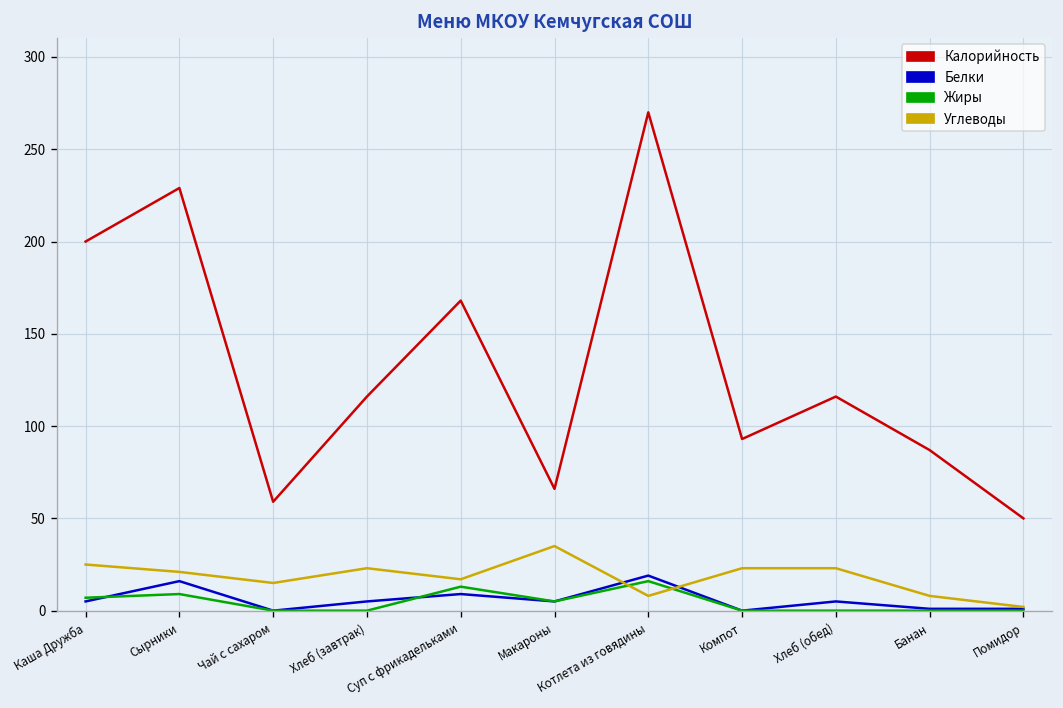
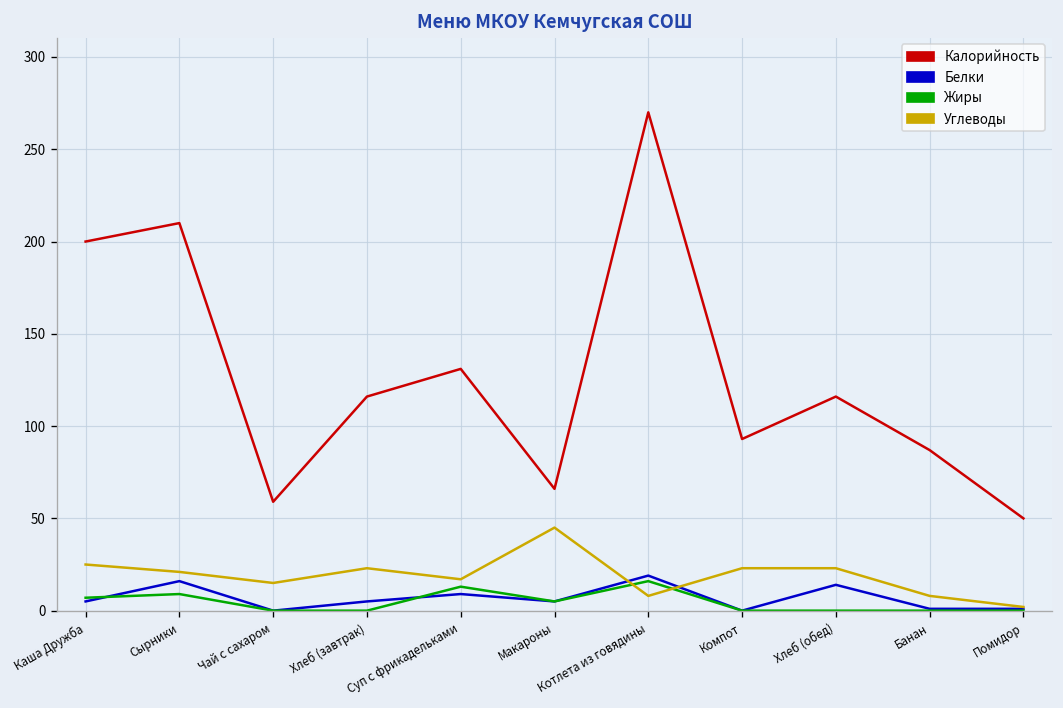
  {
    "Калорийность": {
      "Каша Дружба": 200,
-     "Сырники": 229,
+     "Сырники": 210,
      "Чай с сахаром": 59,
      "Хлеб (завтрак)": 116,
-     "Суп с фрикадельками": 168,
+     "Суп с фрикадельками": 131,
      "Макароны": 66,
      "Котлета из говядины": 270,
      "Компот": 93,
      "Хлеб (обед)": 116,
      "Банан": 87,
      "Помидор": 50
    },
    "Белки": {
      "Каша Дружба": 5,
      "Сырники": 16,
      "Хлеб (завтрак)": 5,
      "Суп с фрикадельками": 9,
      "Котлета из говядины": 19,
-     "Хлеб (обед)": 5
+     "Хлеб (обед)": 14
    },
    "Жиры": {
      "Каша Дружба": 7,
      "Сырники": 9,
      "Хлеб (завтрак)": 0,
      "Суп с фрикадельками": 13,
      "Котлета из говядины": 16,
      "Хлеб (обед)": 0
    },
    "Углеводы": {
      "Каша Дружба": 25,
      "Сырники": 21,
      "Чай с сахаром": 15,
      "Хлеб (завтрак)": 23,
      "Суп с фрикадельками": 17,
-     "Макароны": 35,
+     "Макароны": 45,
      "Котлета из говядины": 8,
      "Компот": 23,
      "Хлеб (обед)": 23,
      "Банан": 8
    }
  }
